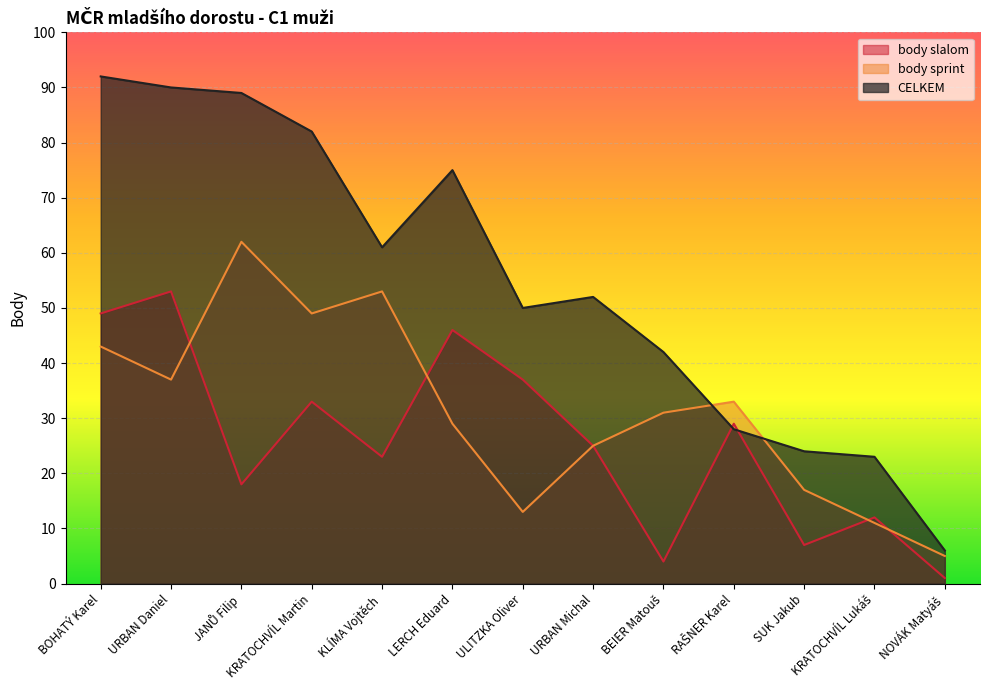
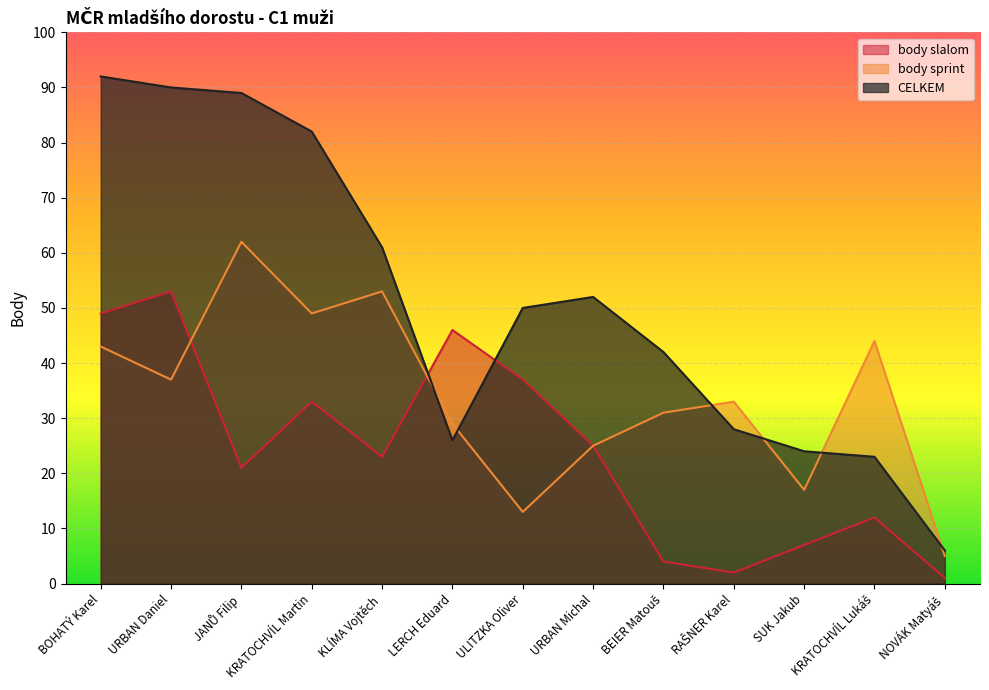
  {
    "body slalom": {
      "BOHATÝ Karel": 49,
      "URBAN Daniel": 53,
-     "JANŮ Filip": 18,
+     "JANŮ Filip": 21,
      "KRATOCHVÍL Martin": 33,
      "KLÍMA Vojtěch": 23,
      "LERCH Eduard": 46,
      "ULITZKA Oliver": 37,
      "BEIER Matouš": 4,
-     "RAŠNER Karel": 29,
+     "RAŠNER Karel": 2,
      "SUK Jakub": 7,
      "KRATOCHVÍL Lukáš": 12,
      "NOVÁK Matyáš": 1
    },
    "body sprint": {
      "BOHATÝ Karel": 43,
      "URBAN Daniel": 37,
      "JANŮ Filip": 62,
      "KRATOCHVÍL Martin": 49,
      "KLÍMA Vojtěch": 53,
      "LERCH Eduard": 29,
      "ULITZKA Oliver": 13,
      "BEIER Matouš": 31,
      "RAŠNER Karel": 33,
      "SUK Jakub": 17,
-     "KRATOCHVÍL Lukáš": 11,
+     "KRATOCHVÍL Lukáš": 44,
      "NOVÁK Matyáš": 5
    },
    "CELKEM": {
      "BOHATÝ Karel": 92,
      "URBAN Daniel": 90,
      "JANŮ Filip": 89,
      "KRATOCHVÍL Martin": 82,
      "KLÍMA Vojtěch": 61,
-     "LERCH Eduard": 75,
+     "LERCH Eduard": 26,
      "ULITZKA Oliver": 50,
      "URBAN Michal": 52,
      "BEIER Matouš": 42,
      "RAŠNER Karel": 28,
      "SUK Jakub": 24,
      "KRATOCHVÍL Lukáš": 23,
      "NOVÁK Matyáš": 6
    }
  }
